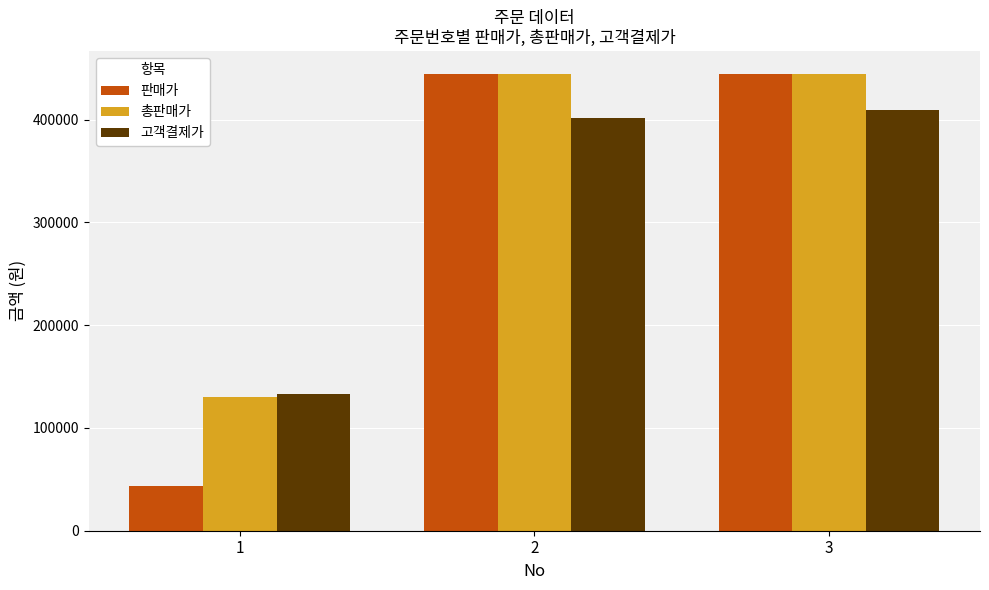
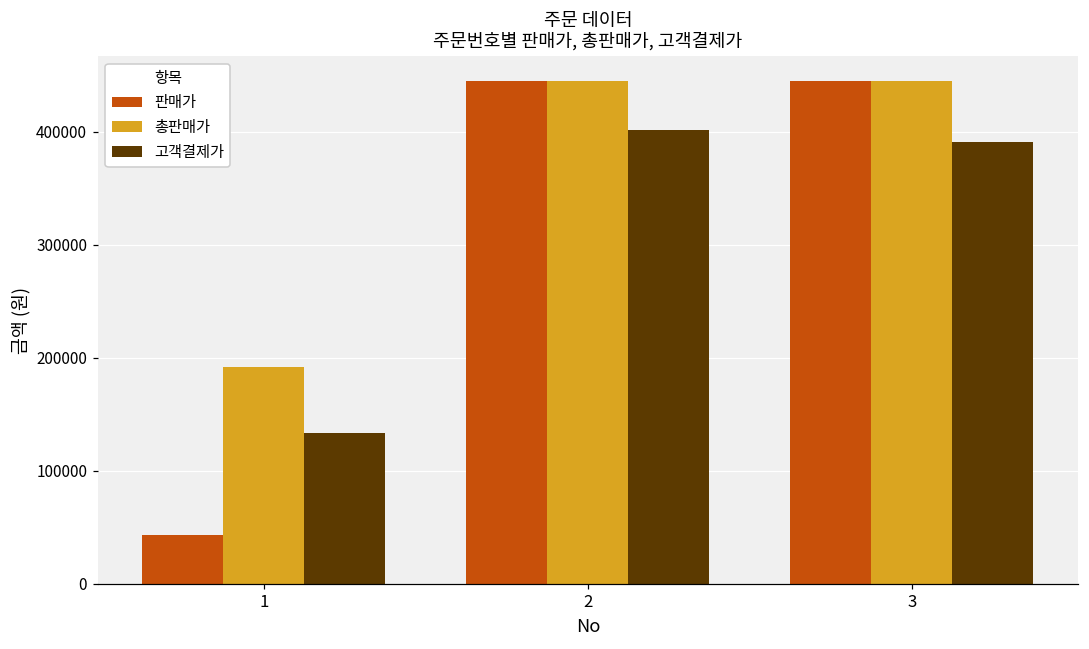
  {
    "판매가": {
      "1": 43000,
      "2": 445000,
      "3": 445000
    },
    "총판매가": {
-     "1": 131000,
+     "1": 192000,
      "2": 445000,
      "3": 445000
    },
    "고객결제가": {
      "1": 133000,
      "2": 402000,
-     "3": 409000
+     "3": 391000
    }
  }
